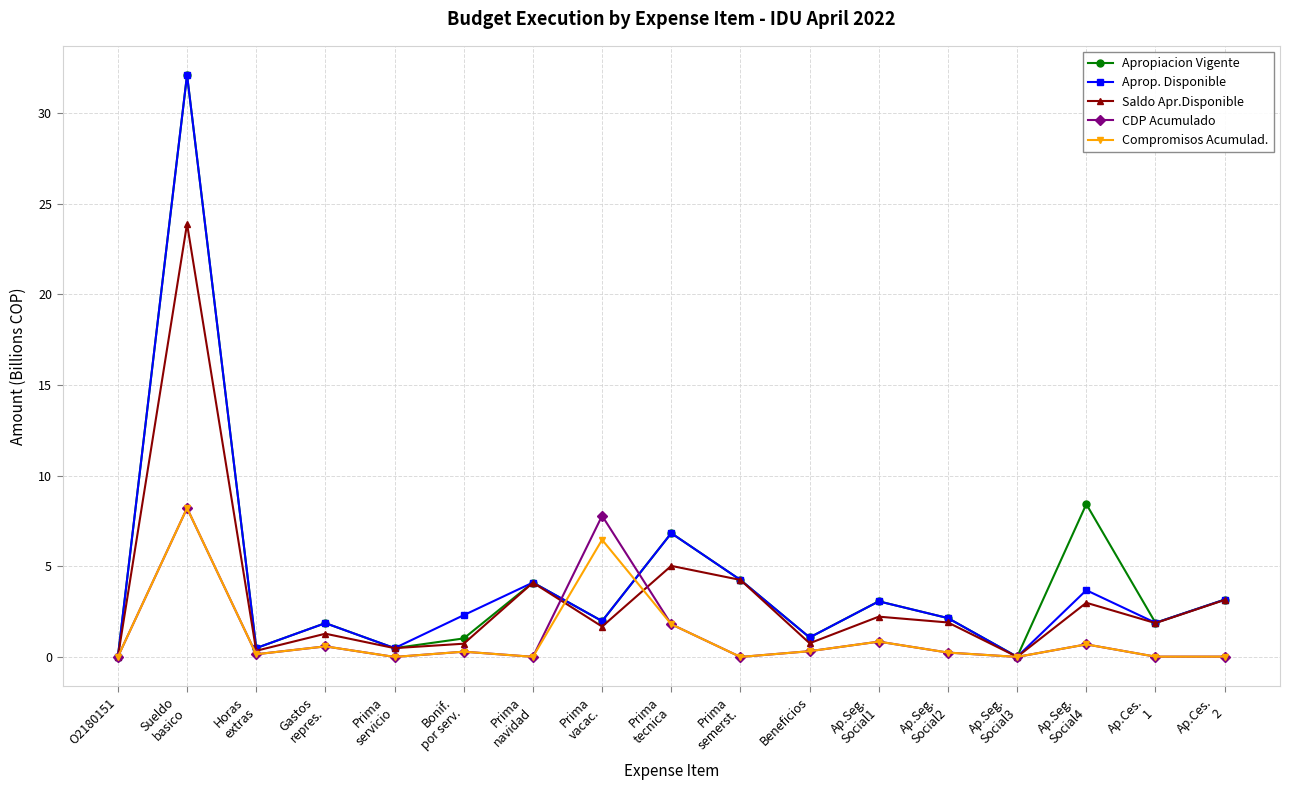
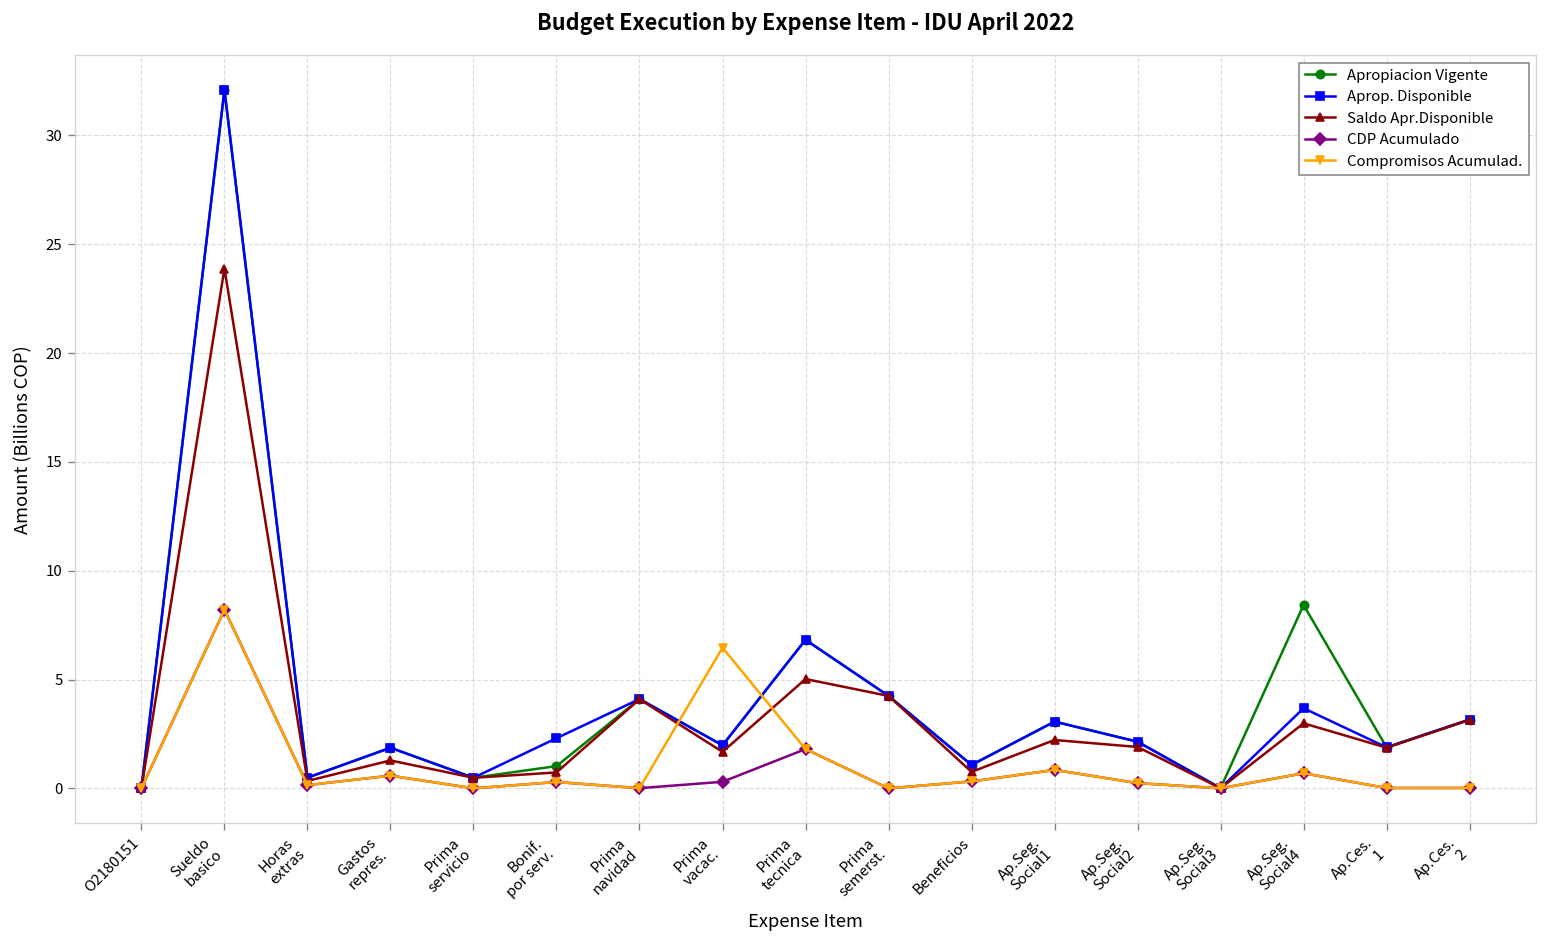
  {
    "Apropiacion Vigente": {
      "Bonif. por serv.": 1.0,
      "Ap.Seg. Social4": 8.4
    },
    "Aprop. Disponible": {
      "Bonif. por serv.": 2.3,
      "Ap.Seg. Social4": 3.7
    },
    "Saldo Apr.Disponible": {
      "Sueldo basico": 23.9,
      "Horas extras": 0.3,
      "Gastos repres.": 1.3,
      "Bonif. por serv.": 0.7,
      "Prima vacac.": 1.7,
      "Prima tecnica": 5.0,
      "Beneficios": 0.8,
      "Ap.Seg. Social1": 2.2,
      "Ap.Seg. Social2": 1.9,
      "Ap.Seg. Social4": 3.0
    },
    "CDP Acumulado": {
-     "Prima vacac.": 7.8
+     "Prima vacac.": 0.3
    },
    "Compromisos Acumulad.": {
      "Prima vacac.": 6.5
    }
  }
